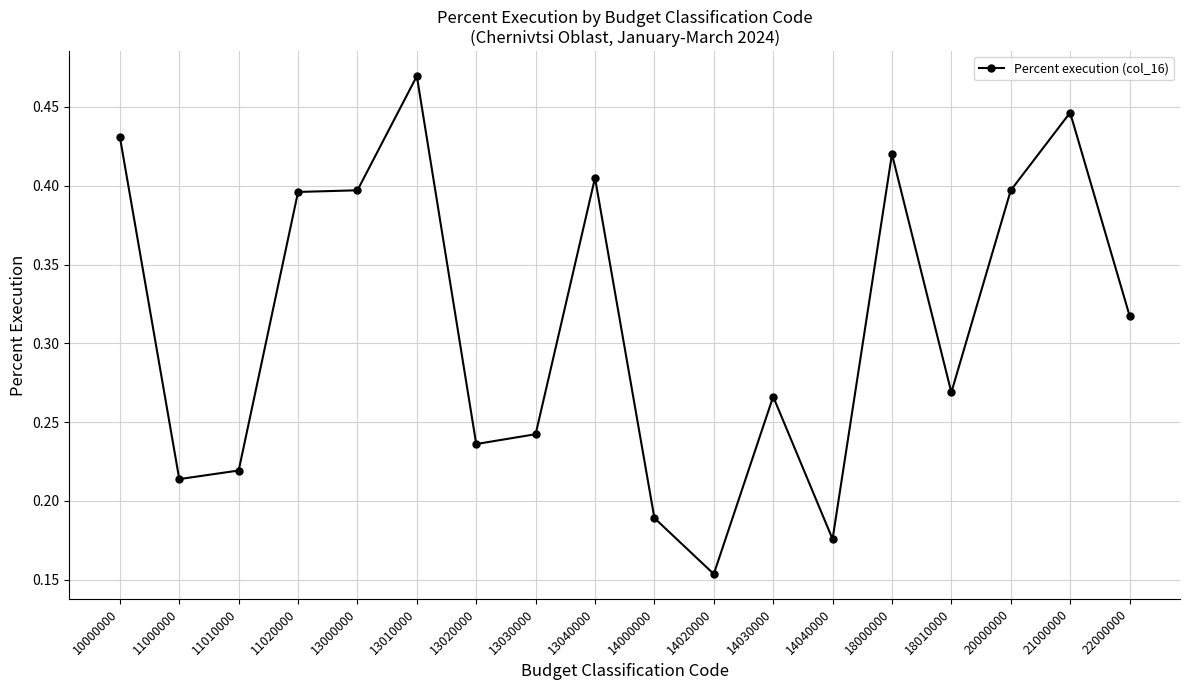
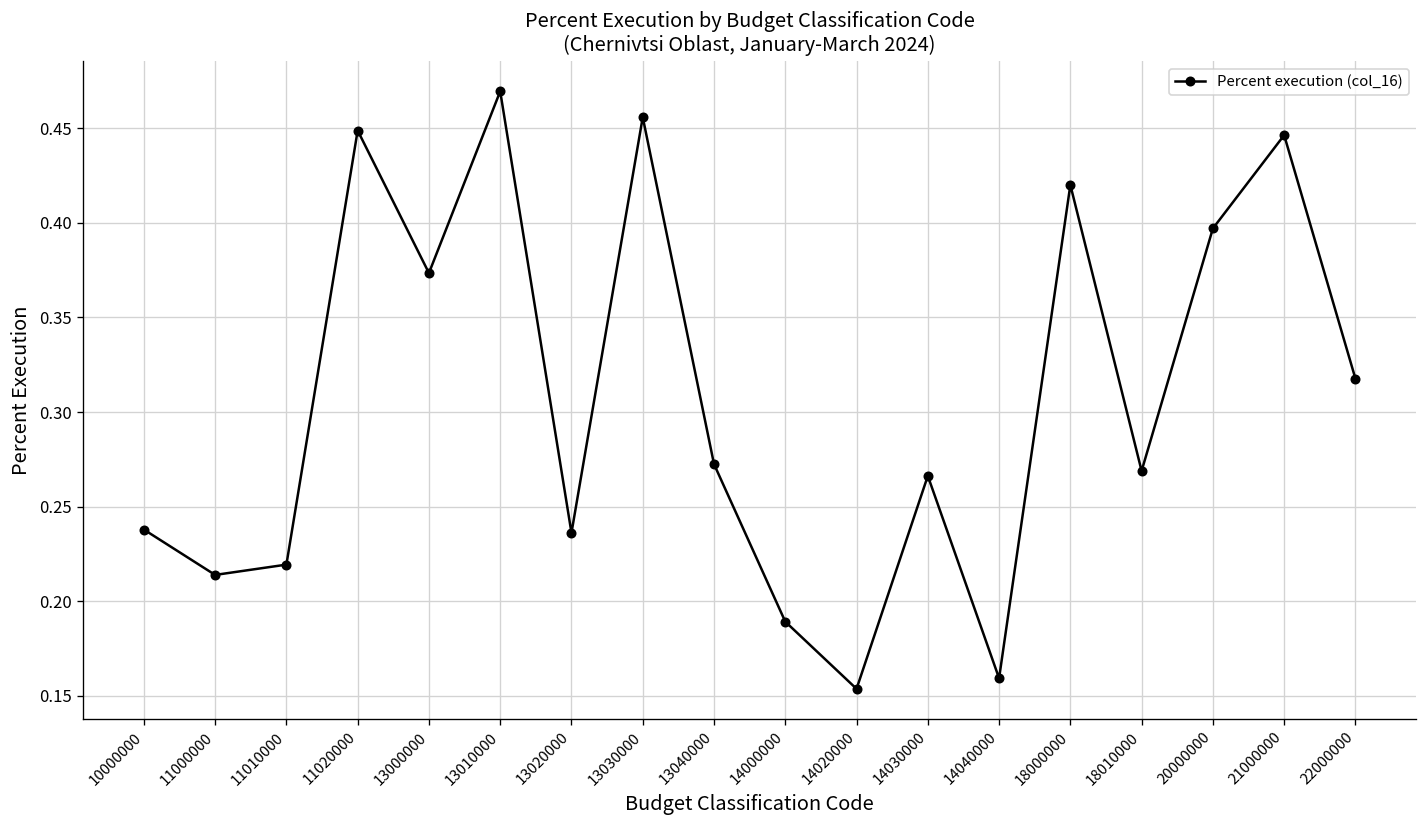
  {
-   "10000000": 0.431,
+   "10000000": 0.238,
    "11000000": 0.214,
    "11010000": 0.219,
-   "11020000": 0.396,
-   "13000000": 0.397,
+   "11020000": 0.449,
+   "13000000": 0.373,
    "13010000": 0.470,
    "13020000": 0.236,
-   "13030000": 0.242,
-   "13040000": 0.405,
+   "13030000": 0.456,
+   "13040000": 0.272,
    "14000000": 0.189,
    "14020000": 0.154,
    "14030000": 0.266,
-   "14040000": 0.176,
+   "14040000": 0.159,
    "18000000": 0.420,
    "18010000": 0.269,
    "20000000": 0.397,
    "21000000": 0.446,
    "22000000": 0.318
  }
